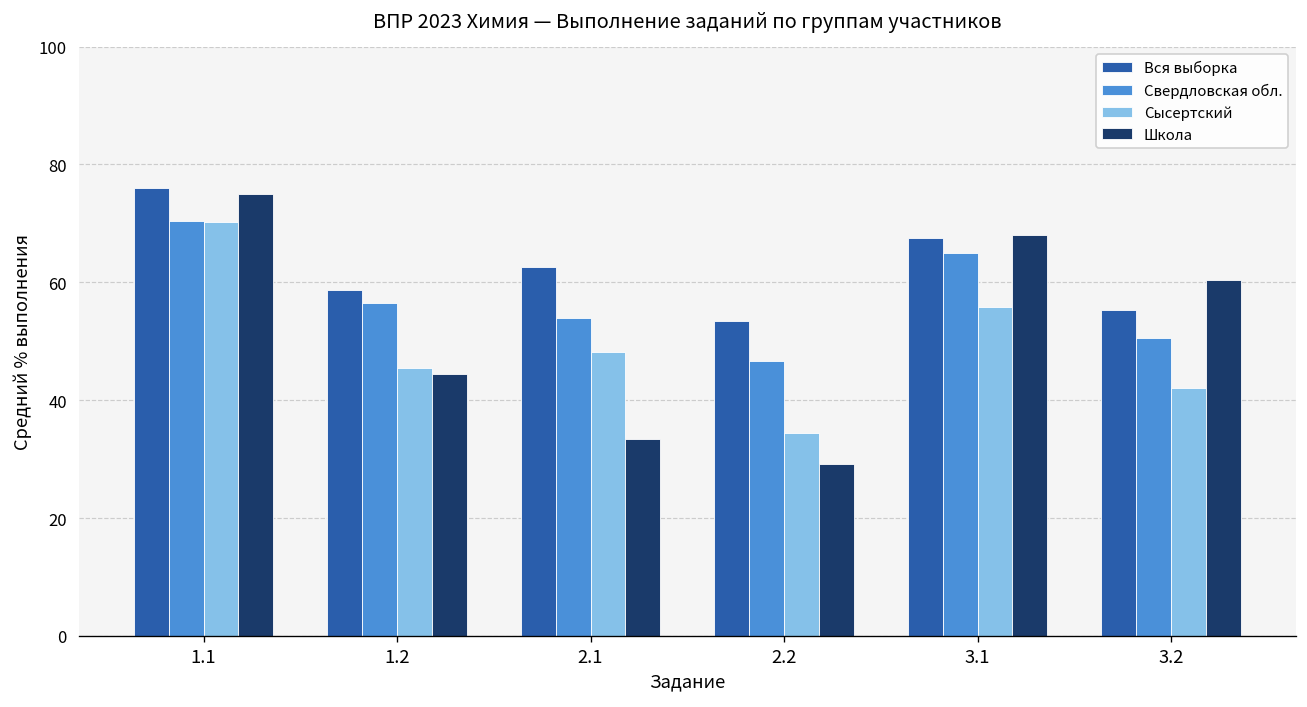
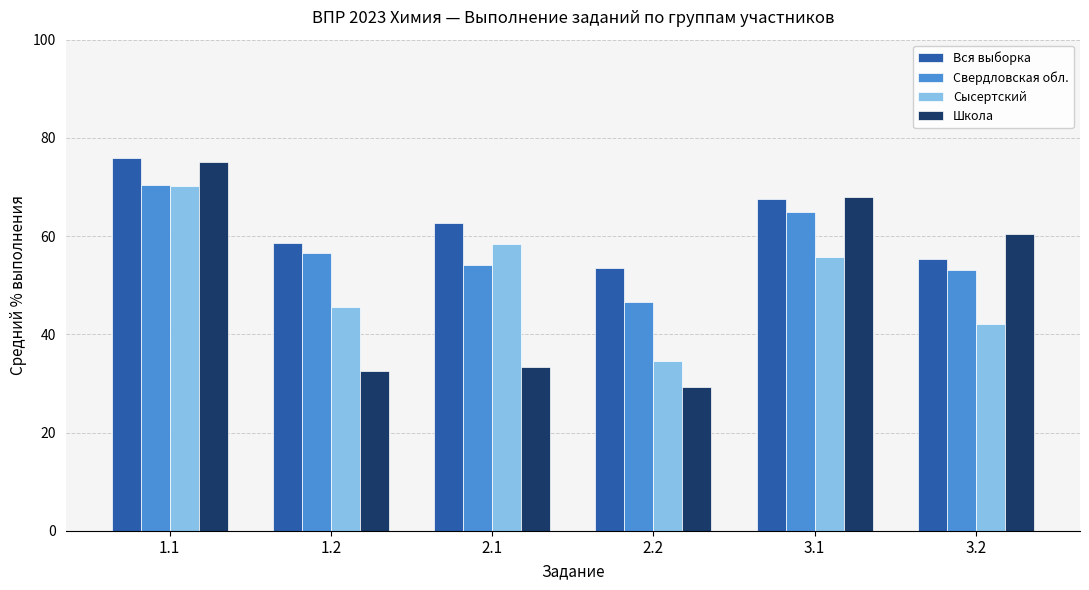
  {
    "Вся выборка": {
      "1.1": 76,
      "1.2": 59,
      "2.1": 63,
      "2.2": 53,
      "3.1": 68,
      "3.2": 55
    },
    "Свердловская обл.": {
      "1.1": 70,
      "1.2": 57,
      "2.1": 54,
      "2.2": 47,
      "3.1": 65,
-     "3.2": 51
+     "3.2": 53
    },
    "Сысертский": {
      "1.1": 70,
      "1.2": 46,
-     "2.1": 48,
+     "2.1": 58,
      "2.2": 34,
      "3.1": 56,
      "3.2": 42
    },
    "Школа": {
      "1.1": 75,
-     "1.2": 44,
+     "1.2": 32,
      "2.1": 33,
      "2.2": 29,
      "3.1": 68,
      "3.2": 60
    }
  }
